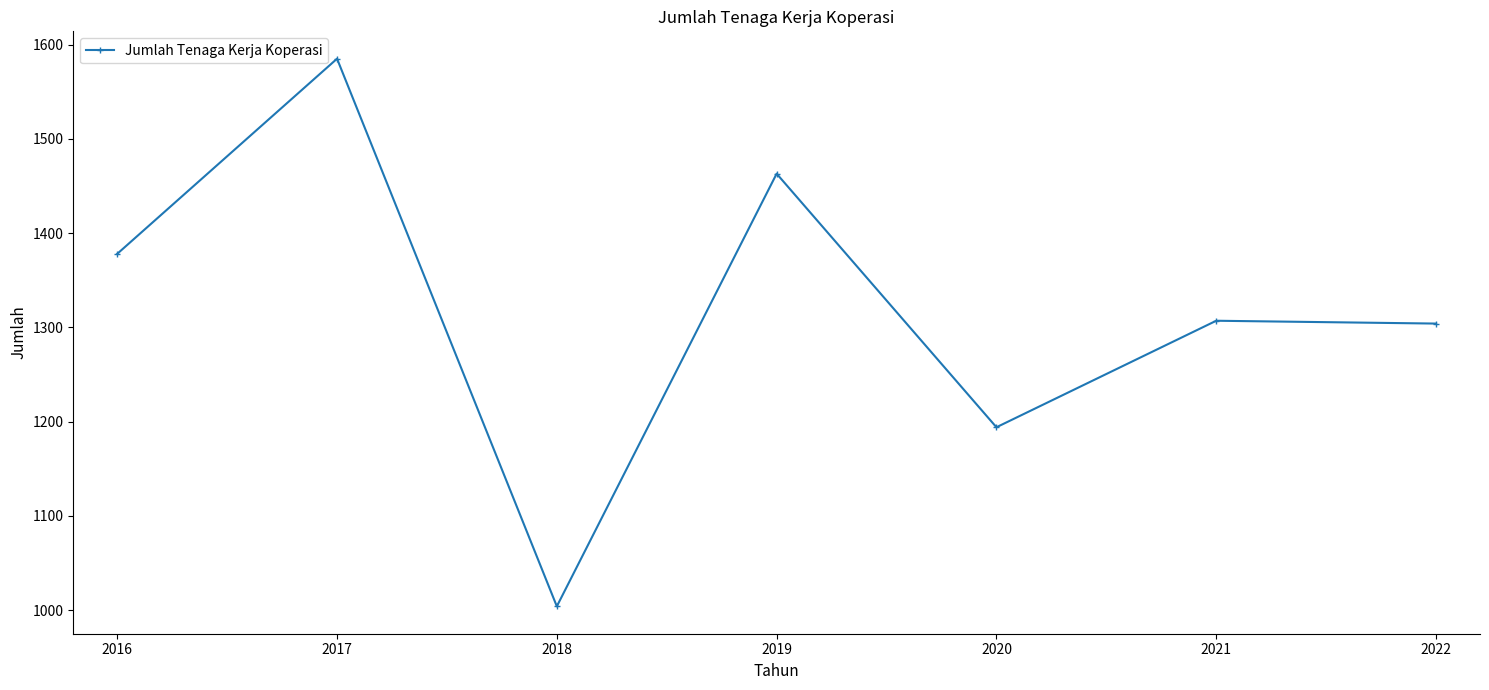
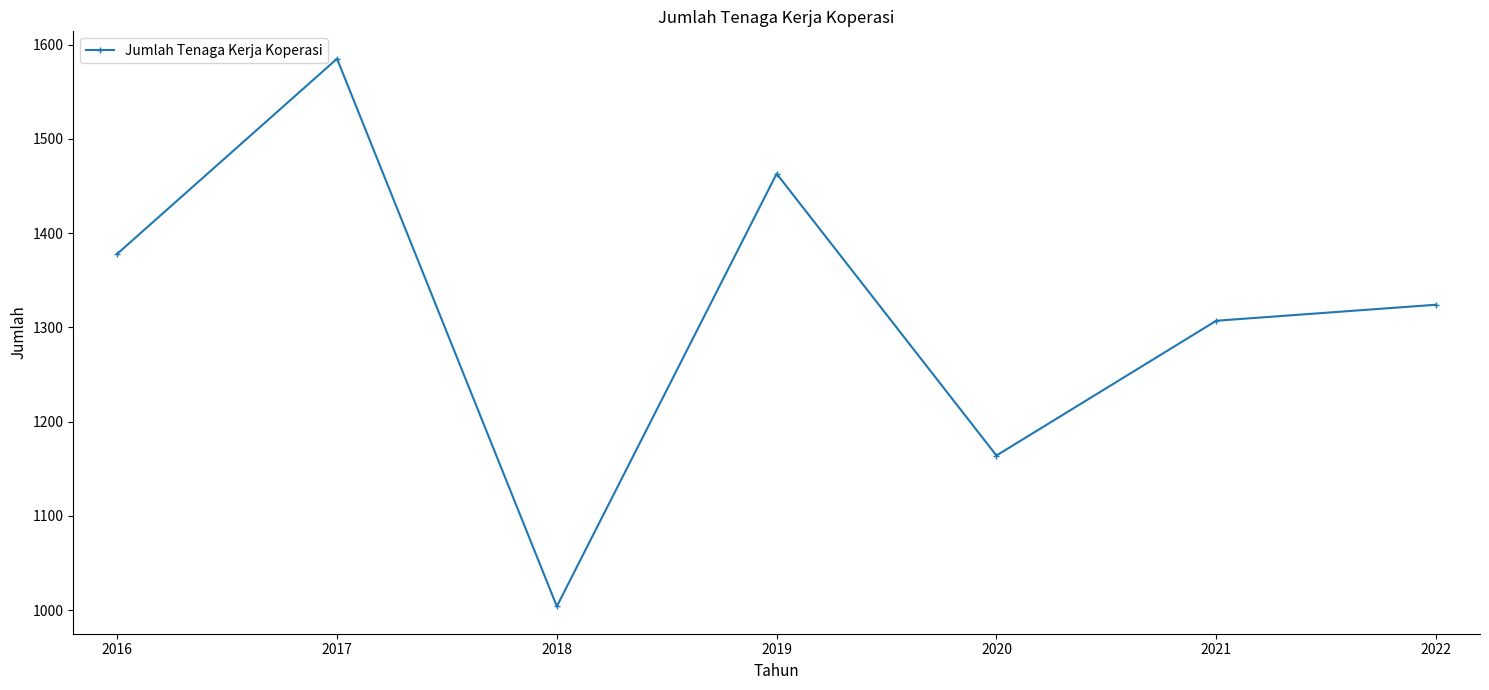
  {
    "2016": 1380,
    "2017": 1590,
    "2018": 1000,
    "2019": 1460,
-   "2020": 1190,
+   "2020": 1160,
    "2021": 1310,
-   "2022": 1300
+   "2022": 1320
  }
